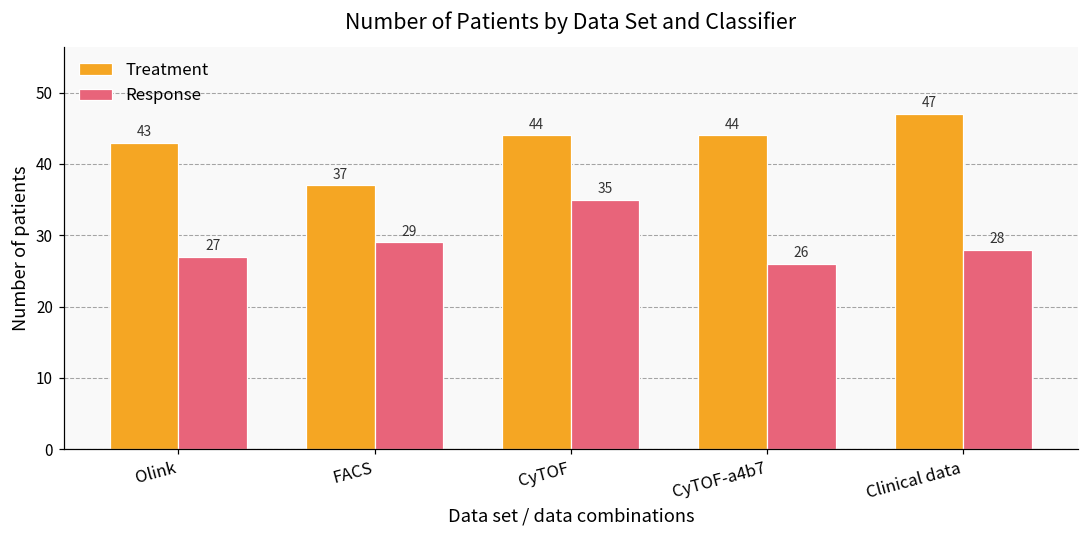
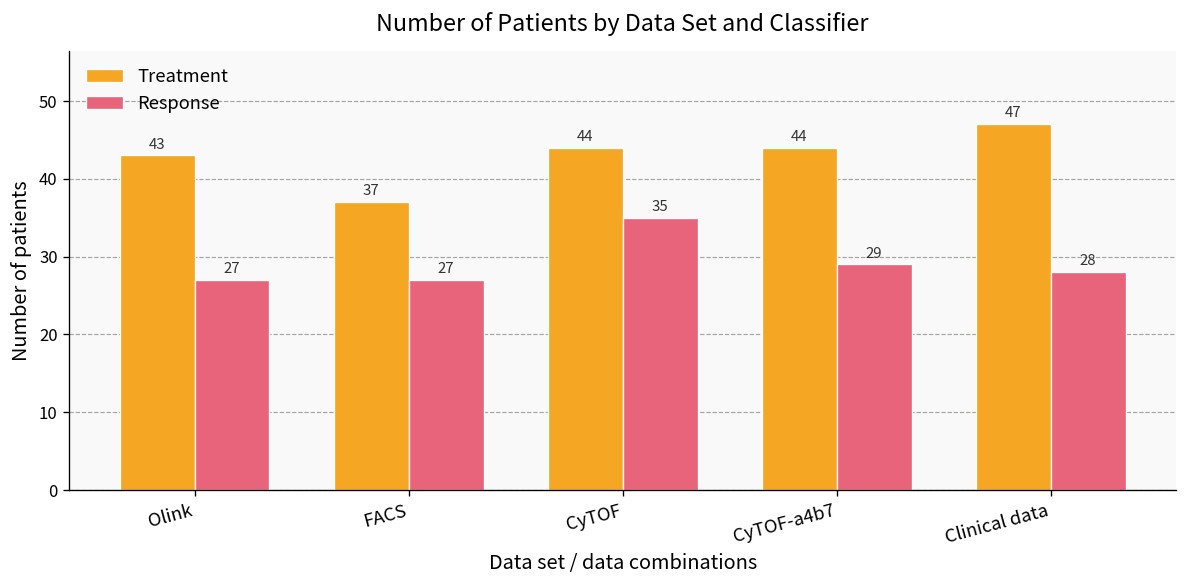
  {
    "Treatment": {
      "Olink": 43,
      "FACS": 37,
      "CyTOF": 44,
      "CyTOF-a4b7": 44,
      "Clinical data": 47
    },
    "Response": {
      "Olink": 27,
-     "FACS": 29,
+     "FACS": 27,
      "CyTOF": 35,
-     "CyTOF-a4b7": 26,
+     "CyTOF-a4b7": 29,
      "Clinical data": 28
    }
  }
